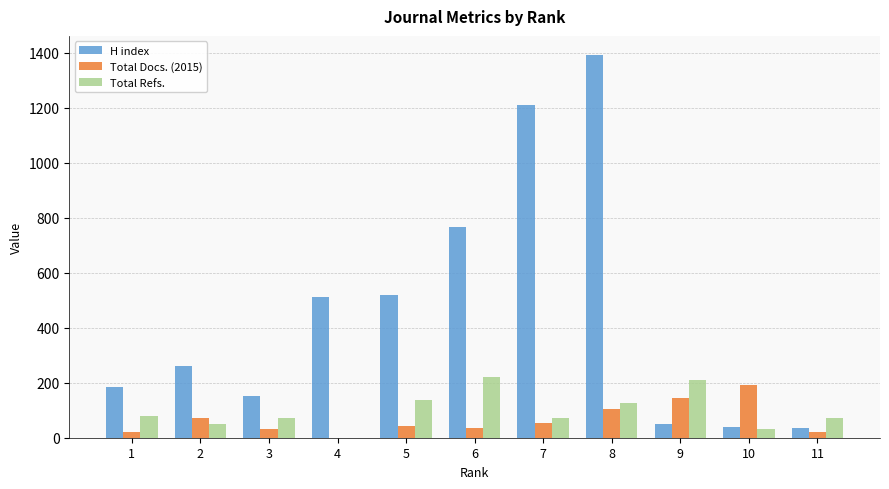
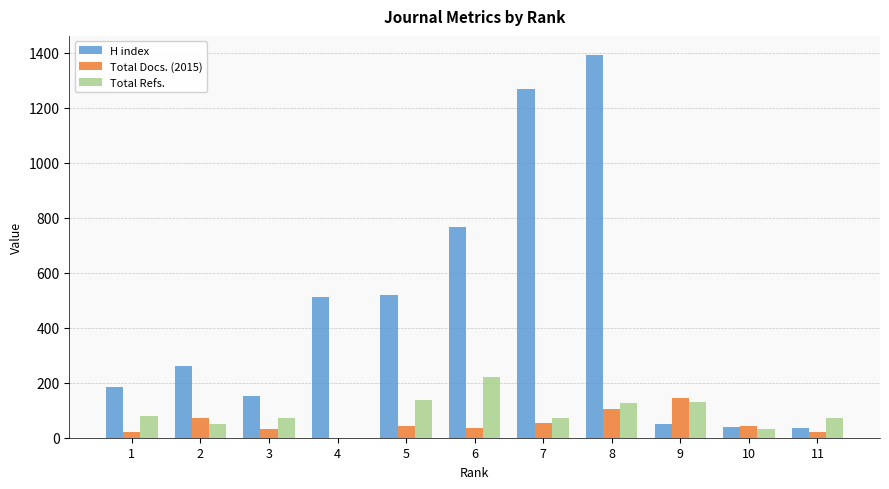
  {
    "H index": {
      "1": 180,
      "2": 260,
      "3": 150,
      "4": 510,
      "5": 520,
      "6": 770,
-     "7": 1210,
+     "7": 1270,
      "8": 1390,
      "9": 50,
      "10": 40,
      "11": 40
    },
    "Total Docs. (2015)": {
      "1": 20,
      "2": 70,
      "3": 30,
      "4": 0,
      "5": 40,
      "6": 40,
      "7": 50,
      "8": 100,
      "9": 150,
-     "10": 190,
+     "10": 40,
      "11": 20
    },
    "Total Refs.": {
      "1": 80,
      "2": 50,
      "3": 70,
      "4": 0,
      "5": 140,
      "6": 220,
      "7": 70,
      "8": 130,
-     "9": 210,
+     "9": 130,
      "10": 30,
      "11": 70
    }
  }
